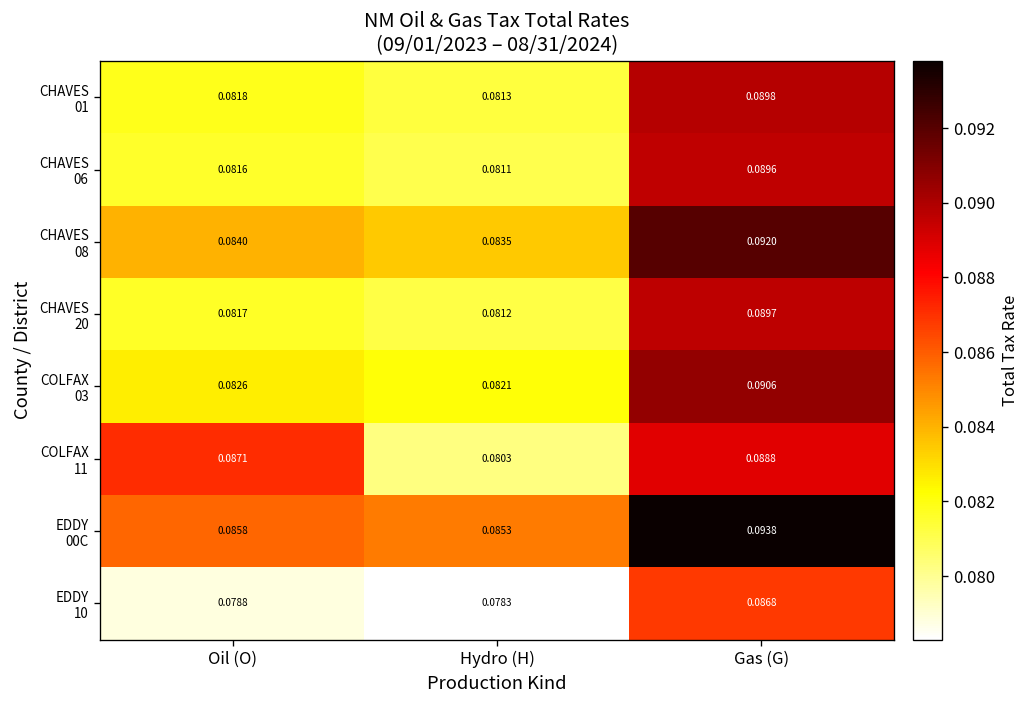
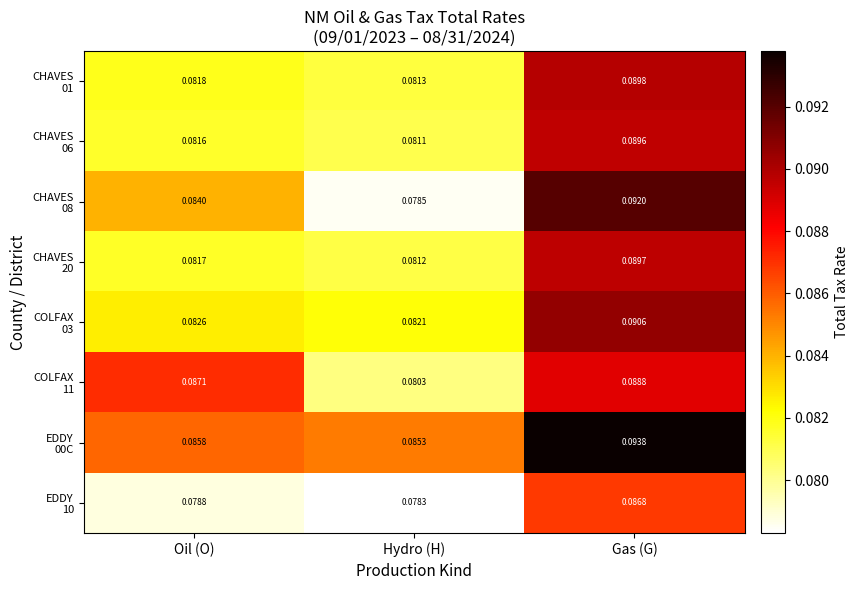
  {
    "CHAVES 01": {
      "Oil (O)": 0.0818,
      "Hydro (H)": 0.0813,
      "Gas (G)": 0.0898
    },
    "CHAVES 06": {
      "Oil (O)": 0.0816,
      "Hydro (H)": 0.0811,
      "Gas (G)": 0.0896
    },
    "CHAVES 08": {
      "Oil (O)": 0.0840,
-     "Hydro (H)": 0.0835,
+     "Hydro (H)": 0.0785,
      "Gas (G)": 0.0920
    },
    "CHAVES 20": {
      "Oil (O)": 0.0817,
      "Hydro (H)": 0.0812,
      "Gas (G)": 0.0897
    },
    "COLFAX 03": {
      "Oil (O)": 0.0826,
      "Hydro (H)": 0.0821,
      "Gas (G)": 0.0906
    },
    "COLFAX 11": {
      "Oil (O)": 0.0871,
      "Hydro (H)": 0.0803,
      "Gas (G)": 0.0888
    },
    "EDDY 00C": {
      "Oil (O)": 0.0858,
      "Hydro (H)": 0.0853,
      "Gas (G)": 0.0938
    },
    "EDDY 10": {
      "Oil (O)": 0.0788,
      "Hydro (H)": 0.0783,
      "Gas (G)": 0.0868
    }
  }
